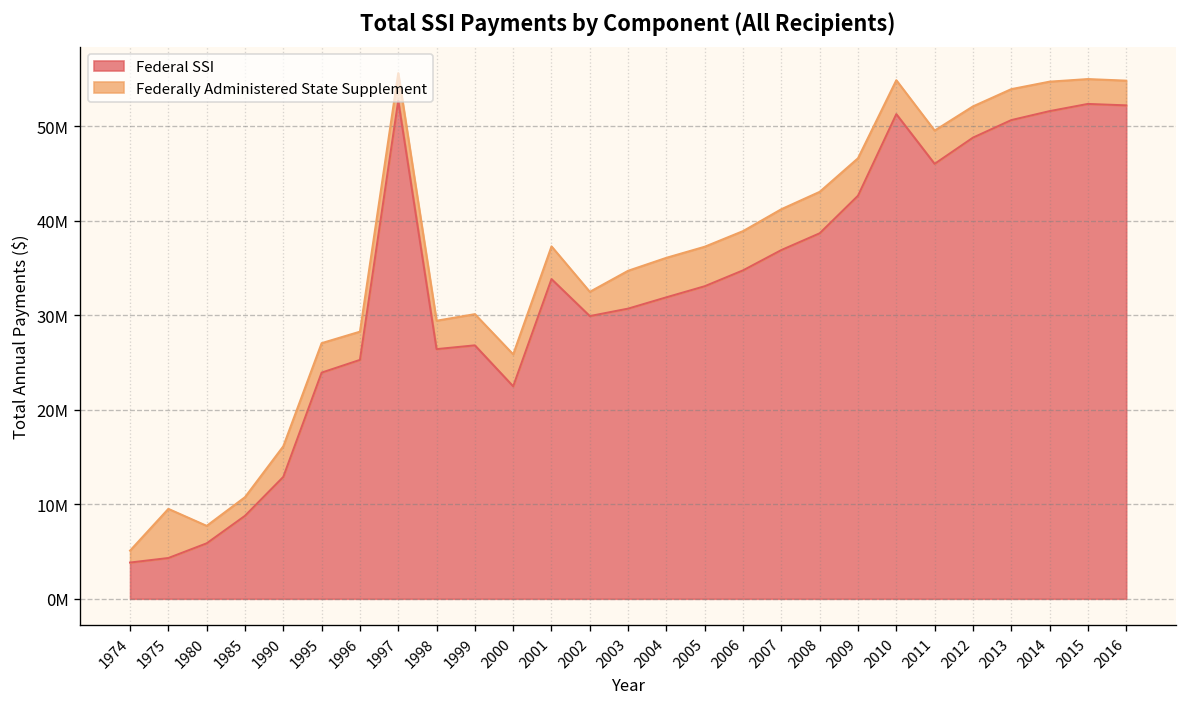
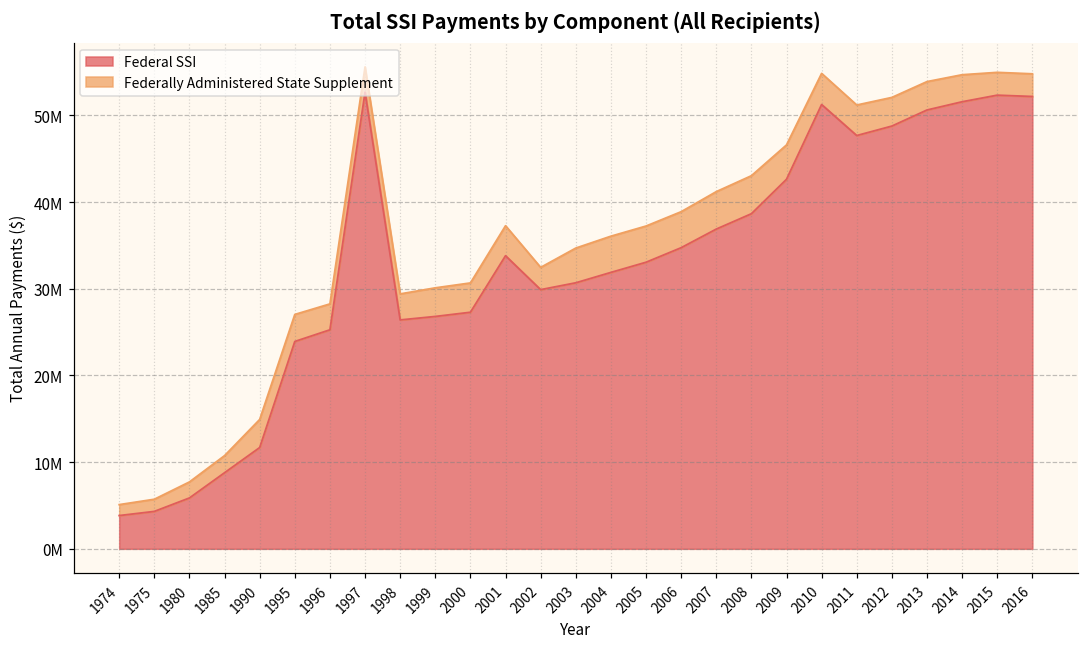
  {
    "Federal SSI": {
      "1974": 4000000,
      "1975": 4000000,
      "1980": 6000000,
      "1985": 9000000,
-     "1990": 13000000,
+     "1990": 12000000,
      "1995": 24000000,
      "1996": 25000000,
      "1998": 26000000,
      "1999": 27000000,
-     "2000": 22000000,
+     "2000": 27000000,
      "2001": 34000000,
      "2002": 30000000,
      "2003": 31000000,
      "2004": 32000000,
      "2005": 33000000,
      "2006": 35000000,
      "2007": 37000000,
      "2008": 39000000,
      "2009": 43000000,
      "2010": 51000000,
-     "2011": 46000000,
+     "2011": 48000000,
      "2012": 49000000,
      "2013": 51000000,
      "2014": 52000000,
      "2015": 52000000,
      "2016": 52000000
    },
    "Federally Administered State Supplement": {
      "1974": 1000000,
-     "1975": 5000000,
+     "1975": 1000000,
      "1980": 2000000,
      "1985": 2000000,
      "1990": 3000000,
      "1995": 3000000,
      "1996": 3000000,
      "1998": 3000000,
      "1999": 3000000,
      "2000": 3000000,
      "2001": 3000000,
      "2002": 3000000,
      "2003": 4000000,
      "2004": 4000000,
      "2005": 4000000,
      "2006": 4000000,
      "2007": 4000000,
      "2008": 4000000,
      "2009": 4000000,
      "2010": 4000000,
      "2011": 4000000,
      "2012": 3000000,
      "2013": 3000000,
      "2014": 3000000,
      "2015": 3000000,
      "2016": 3000000
    }
  }
